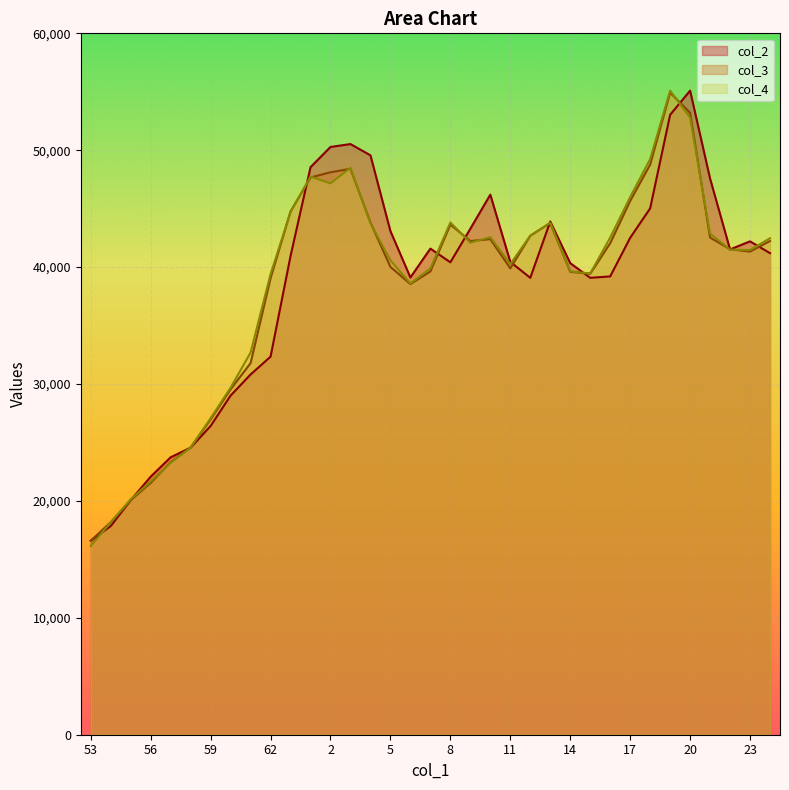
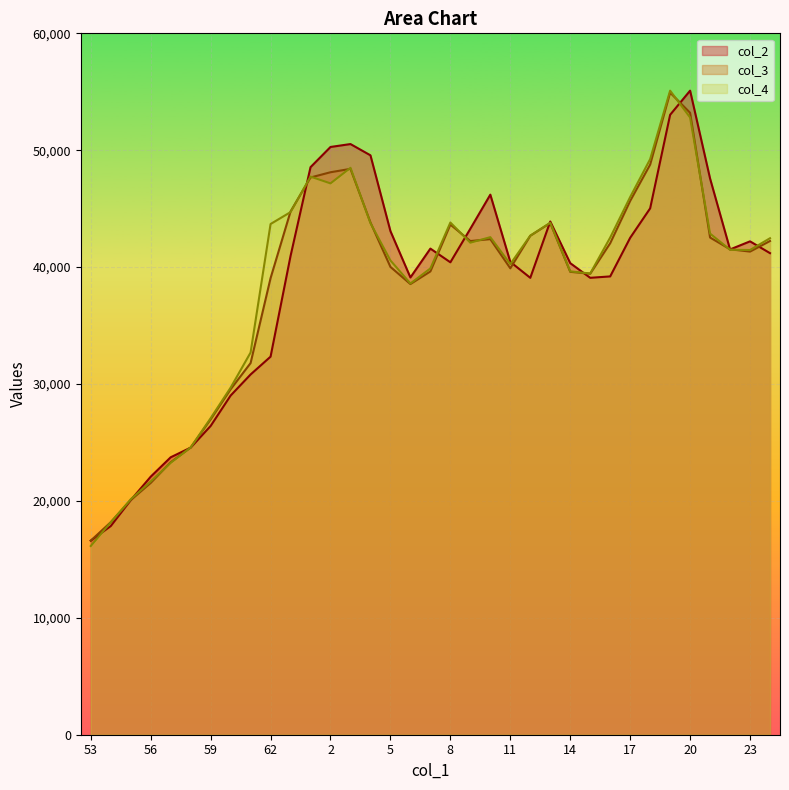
  {
    "col_4": {
      "53": "16,100",
-     "62": "39,400"
+     "62": "43,700"
    }
  }
